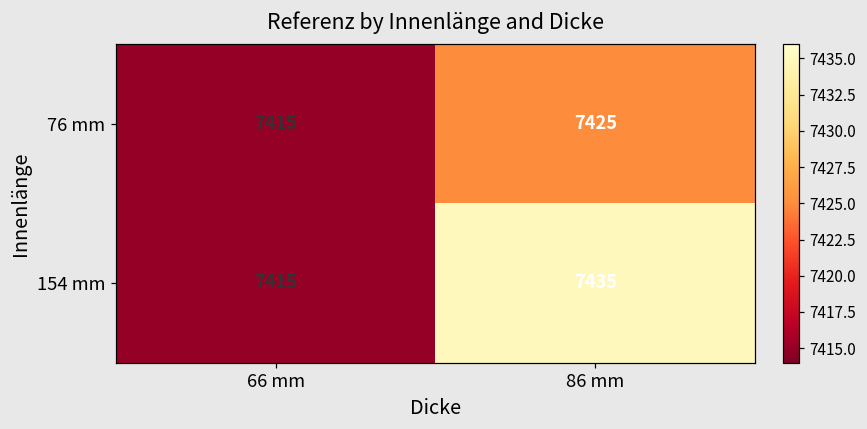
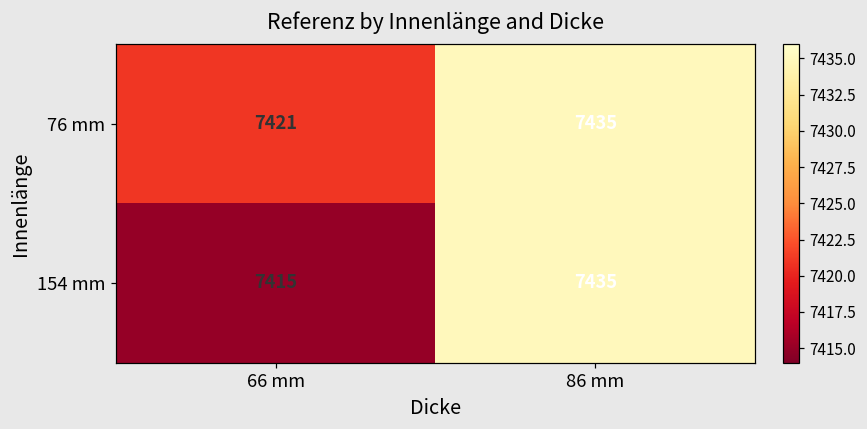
  {
    "76 mm": {
-     "66 mm": 7415,
-     "86 mm": 7425
+     "66 mm": 7421,
+     "86 mm": 7435
    },
    "154 mm": {
      "66 mm": 7415,
      "86 mm": 7435
    }
  }
